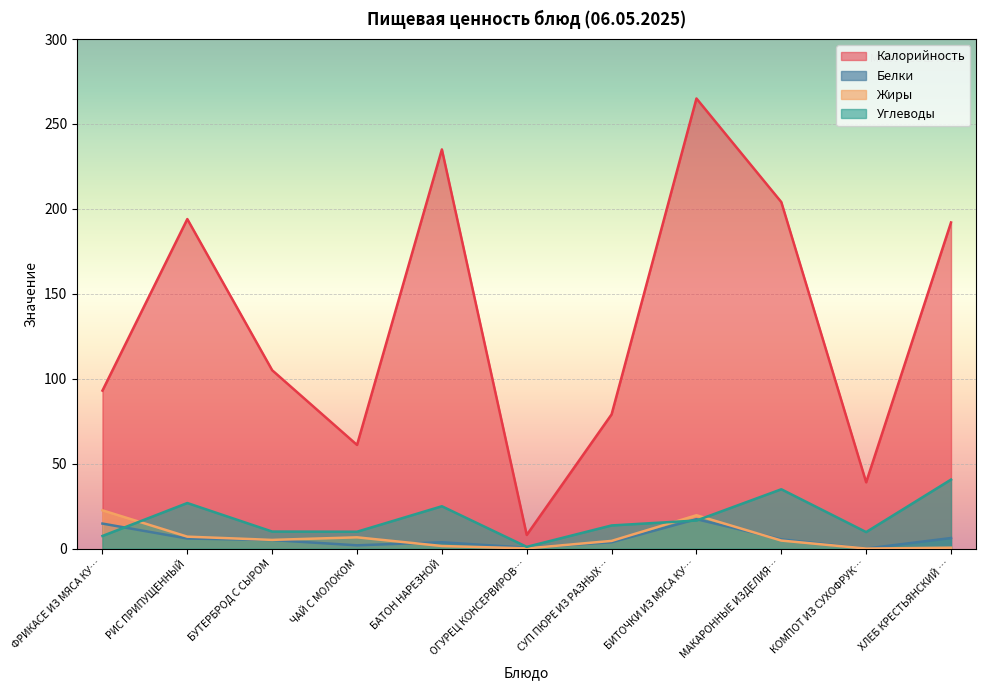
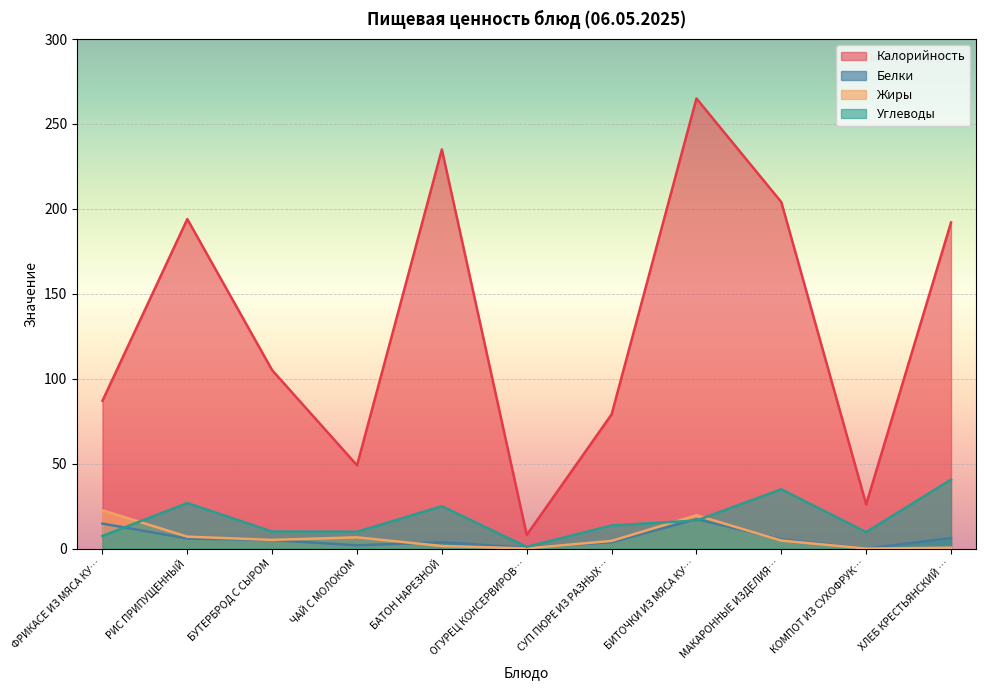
  {
    "Калорийность": {
-     "ФРИКАСЕ ИЗ МЯСА КУ…": 93,
+     "ФРИКАСЕ ИЗ МЯСА КУ…": 87,
      "РИС ПРИПУЩЕННЫЙ": 194,
      "БУТЕРБРОД С СЫРОМ": 105,
-     "ЧАЙ С МОЛОКОМ": 61,
+     "ЧАЙ С МОЛОКОМ": 49,
      "БАТОН НАРЕЗНОЙ": 235,
      "ОГУРЕЦ КОНСЕРВИРОВ…": 8,
      "СУП ПЮРЕ ИЗ РАЗНЫХ…": 79,
      "БИТОЧКИ ИЗ МЯСА КУ…": 265,
      "МАКАРОННЫЕ ИЗДЕЛИЯ…": 204,
-     "КОМПОТ ИЗ СУХОФРУК…": 39,
+     "КОМПОТ ИЗ СУХОФРУК…": 26,
      "ХЛЕБ КРЕСТЬЯНСКИЙ …": 192
    },
    "Жиры": {
      "ФРИКАСЕ ИЗ МЯСА КУ…": 23,
      "ЧАЙ С МОЛОКОМ": 7,
      "БАТОН НАРЕЗНОЙ": 2,
      "БИТОЧКИ ИЗ МЯСА КУ…": 20,
      "ХЛЕБ КРЕСТЬЯНСКИЙ …": 1
    }
  }
